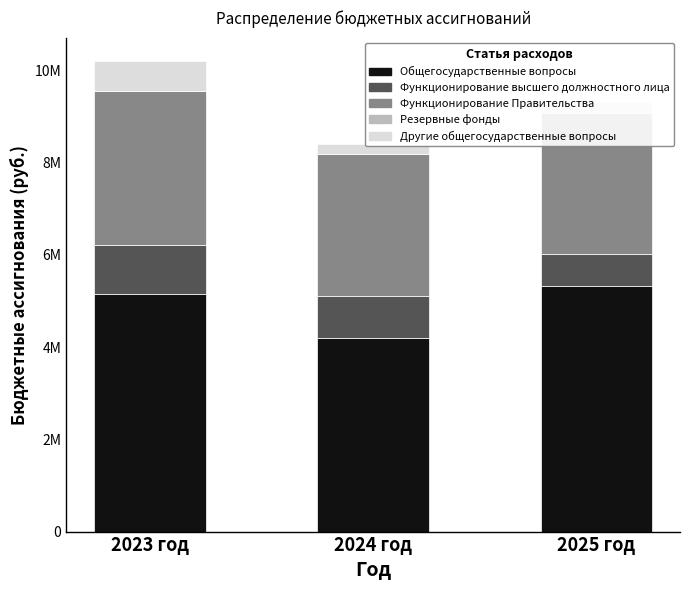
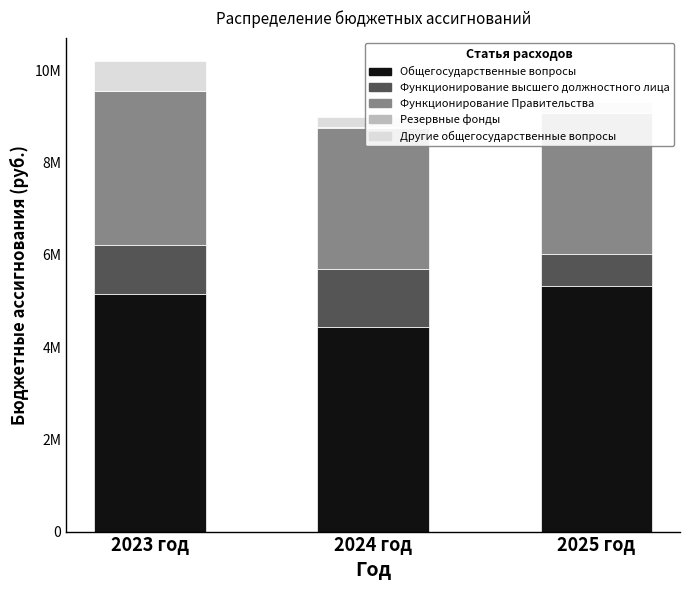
  {
    "Общегосударственные вопросы": {
      "2023 год": 5200000,
-     "2024 год": 4200000,
+     "2024 год": 4400000,
      "2025 год": 5300000
    },
    "Функционирование высшего должностного лица": {
      "2023 год": 1000000,
-     "2024 год": 900000,
+     "2024 год": 1300000,
      "2025 год": 700000
    }
  }
